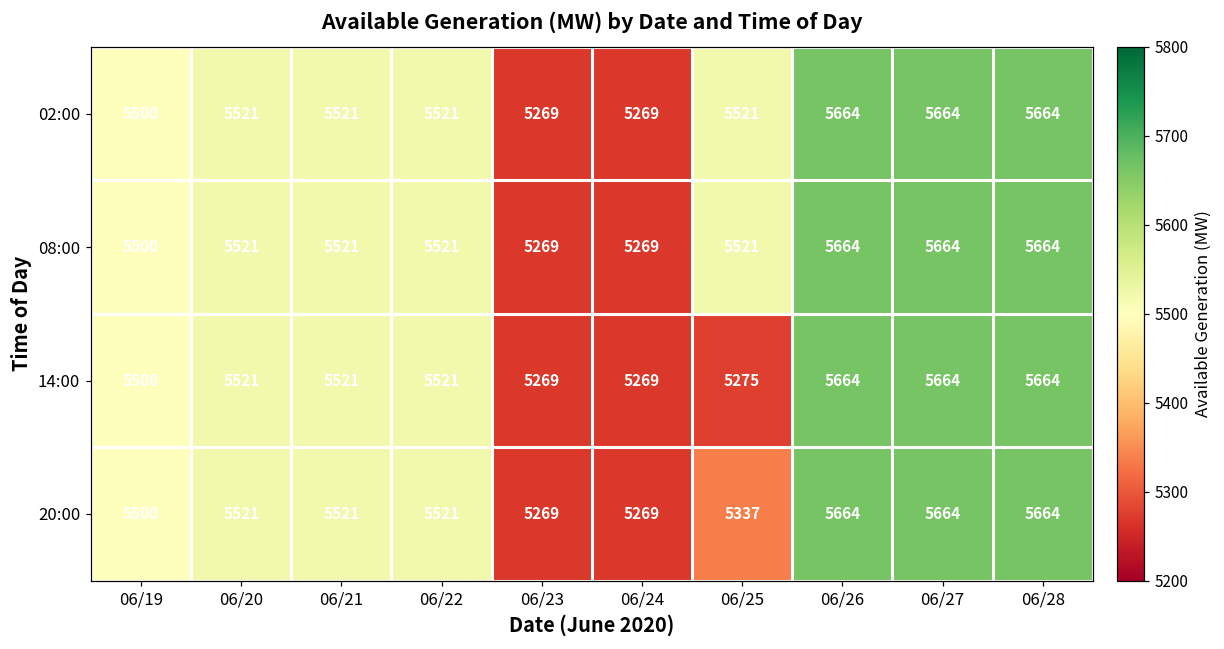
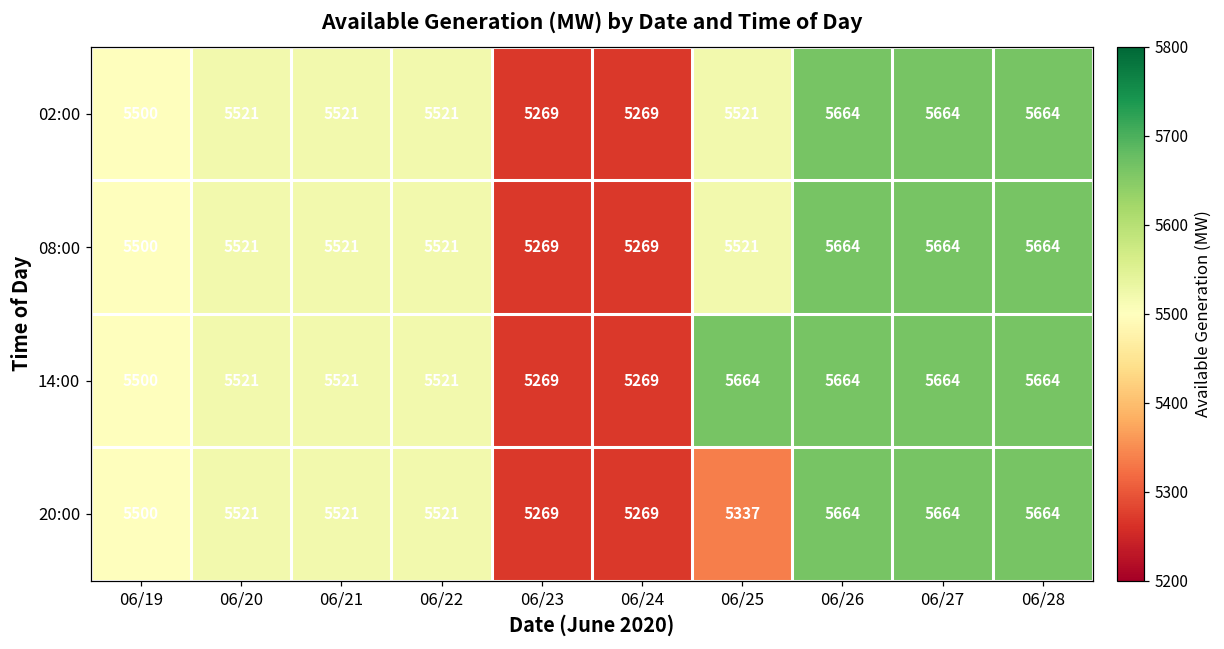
  {
    "02:00": {
      "06/19": 5500,
      "06/20": 5521,
      "06/21": 5521,
      "06/22": 5521,
      "06/23": 5269,
      "06/24": 5269,
      "06/25": 5521,
      "06/26": 5664,
      "06/27": 5664,
      "06/28": 5664
    },
    "08:00": {
      "06/19": 5500,
      "06/20": 5521,
      "06/21": 5521,
      "06/22": 5521,
      "06/23": 5269,
      "06/24": 5269,
      "06/25": 5521,
      "06/26": 5664,
      "06/27": 5664,
      "06/28": 5664
    },
    "14:00": {
      "06/19": 5500,
      "06/20": 5521,
      "06/21": 5521,
      "06/22": 5521,
      "06/23": 5269,
      "06/24": 5269,
-     "06/25": 5275,
+     "06/25": 5664,
      "06/26": 5664,
      "06/27": 5664,
      "06/28": 5664
    },
    "20:00": {
      "06/19": 5500,
      "06/20": 5521,
      "06/21": 5521,
      "06/22": 5521,
      "06/23": 5269,
      "06/24": 5269,
      "06/25": 5337,
      "06/26": 5664,
      "06/27": 5664,
      "06/28": 5664
    }
  }
